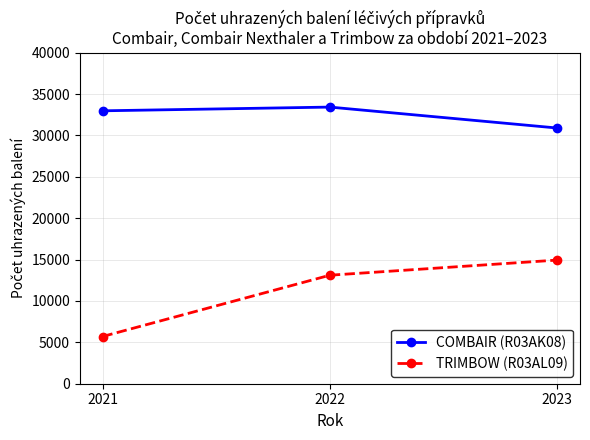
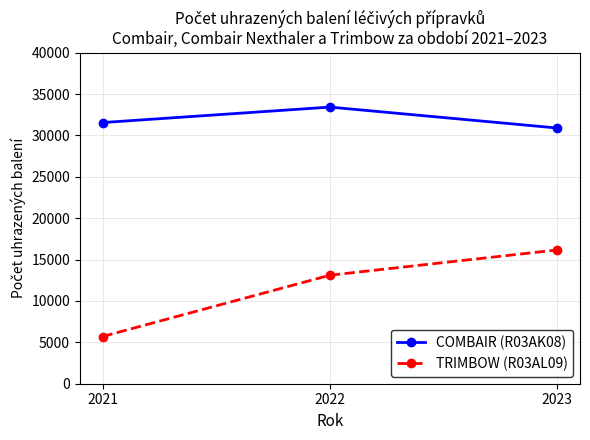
  {
    "COMBAIR (R03AK08)": {
-     "2021": 33000,
+     "2021": 32000,
      "2022": 33000,
      "2023": 31000
    },
    "TRIMBOW (R03AL09)": {
      "2021": 6000,
      "2022": 13000,
-     "2023": 15000
+     "2023": 16000
    }
  }
